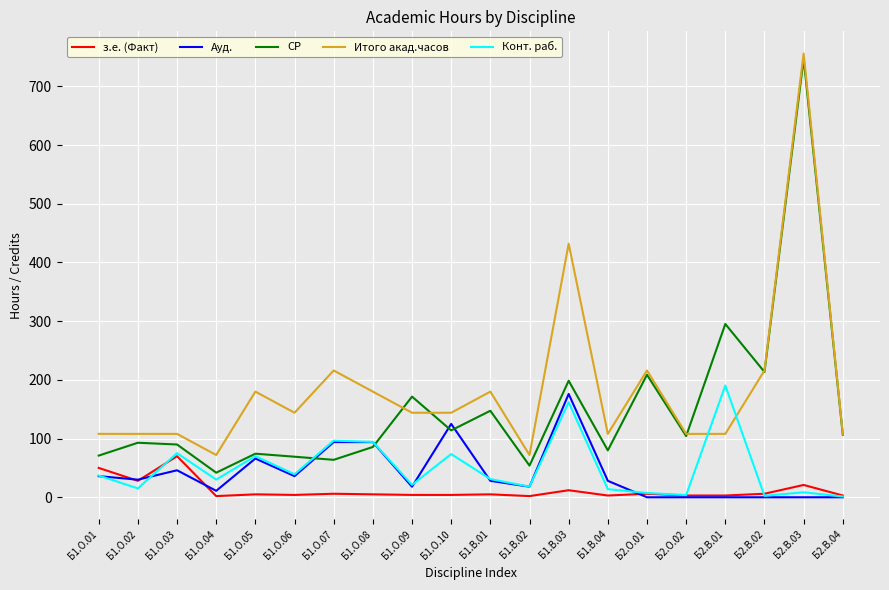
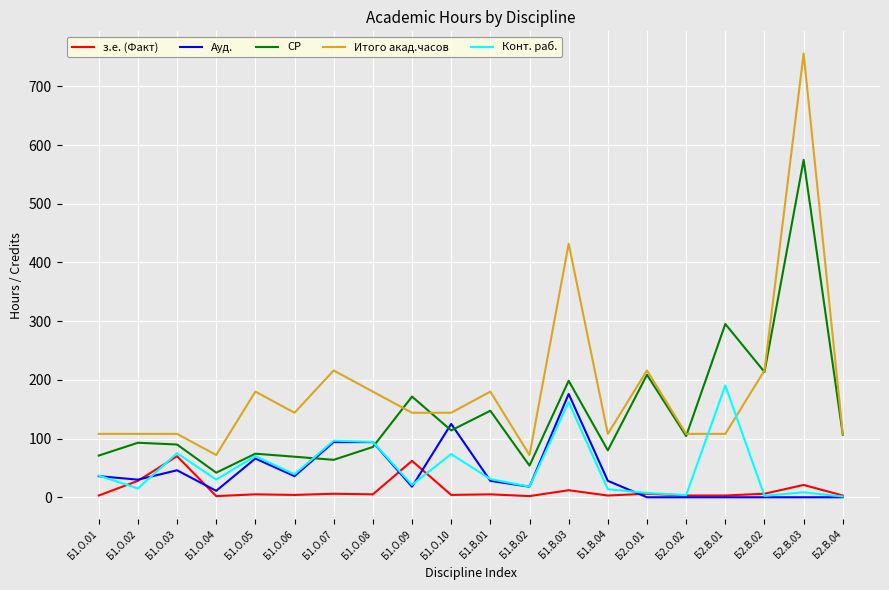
  {
    "з.е. (Факт)": {
-     "Б1.О.01": 50,
+     "Б1.О.01": 0,
      "Б1.О.03": 70,
      "Б1.О.04": 0,
      "Б1.О.05": 10,
      "Б1.О.06": 0,
      "Б1.О.07": 10,
      "Б1.О.08": 10,
-     "Б1.О.09": 0,
+     "Б1.О.09": 60,
      "Б1.О.10": 0,
      "Б1.В.01": 10,
      "Б1.В.02": 0,
      "Б1.В.03": 10,
      "Б1.В.04": 0,
      "Б2.В.03": 20
    },
    "Ауд.": {
      "Б1.О.03": 50,
      "Б1.О.04": 10,
      "Б1.О.10": 130,
      "Б1.В.03": 180,
      "Б1.В.04": 30,
      "Б2.О.01": 0,
      "Б2.В.03": 0
    },
    "СР": {
      "Б1.О.01": 70,
      "Б1.О.02": 90,
      "Б1.О.03": 90,
      "Б1.О.04": 40,
      "Б1.О.06": 70,
      "Б1.О.07": 60,
      "Б1.О.08": 90,
      "Б1.О.09": 170,
      "Б1.О.10": 110,
      "Б1.В.01": 150,
      "Б1.В.02": 50,
      "Б1.В.03": 200,
      "Б1.В.04": 80,
      "Б2.О.01": 210,
      "Б2.В.01": 300,
-     "Б2.В.03": 750
+     "Б2.В.03": 570
    },
    "Итого акад.часов": {
      "Б1.О.01": 110,
      "Б1.О.02": 110,
      "Б1.О.03": 110,
      "Б1.О.04": 70,
      "Б1.О.05": 180,
      "Б1.О.06": 140,
      "Б1.О.07": 220,
      "Б1.О.08": 180,
      "Б1.О.09": 140,
      "Б1.О.10": 140,
      "Б1.В.01": 180,
      "Б1.В.02": 70,
      "Б1.В.03": 430,
      "Б1.В.04": 110,
      "Б2.О.01": 220,
      "Б2.В.01": 110,
      "Б2.В.03": 760
    },
    "Конт. раб.": {
      "Б1.О.02": 20,
      "Б1.О.03": 80,
      "Б1.О.04": 30,
      "Б1.О.10": 70,
      "Б1.В.03": 160,
      "Б1.В.04": 10,
      "Б2.В.01": 190,
      "Б2.В.03": 10
    }
  }
